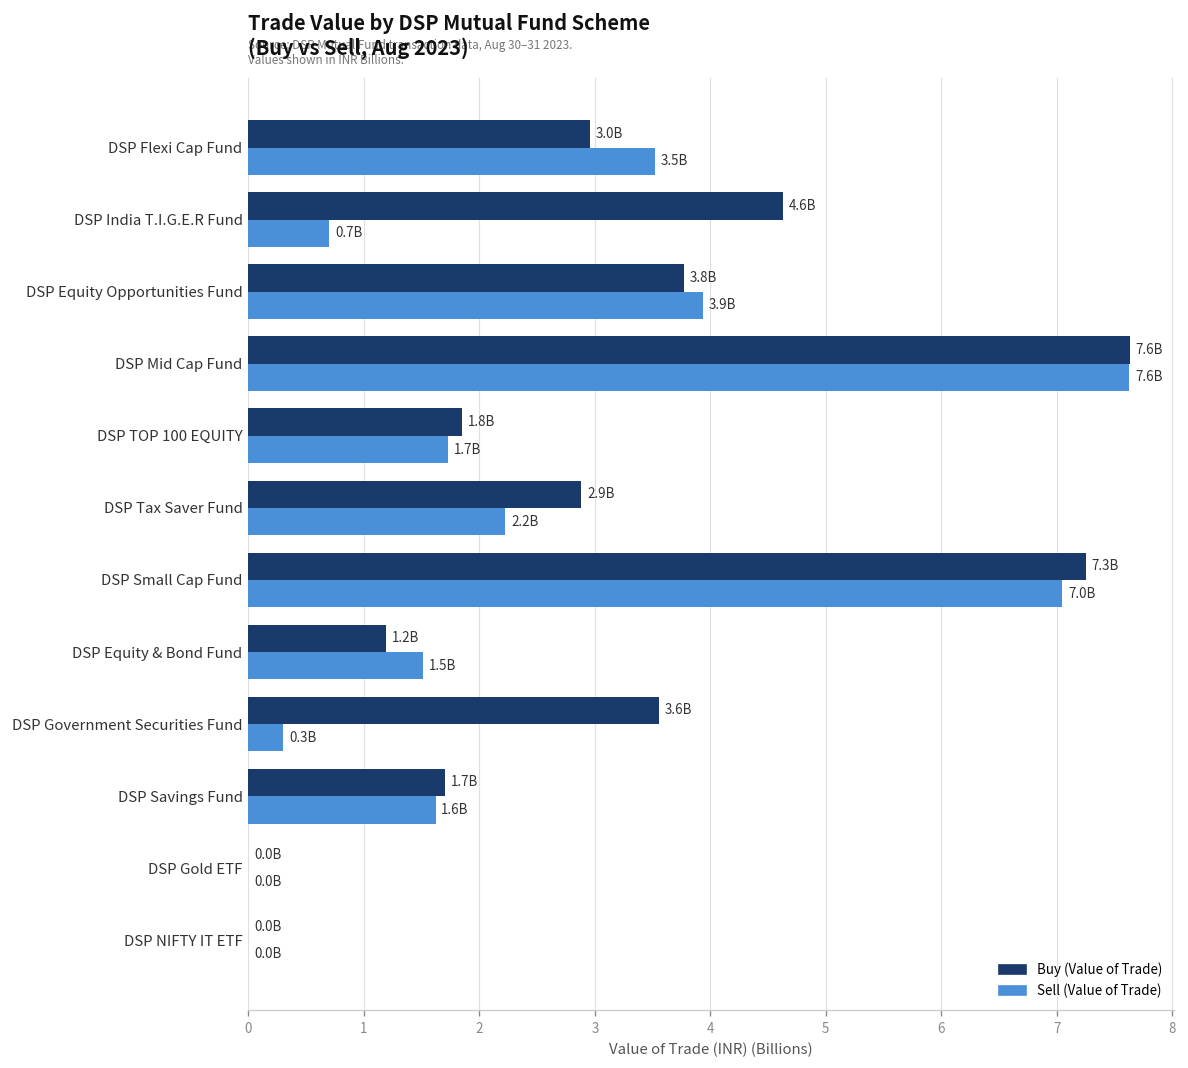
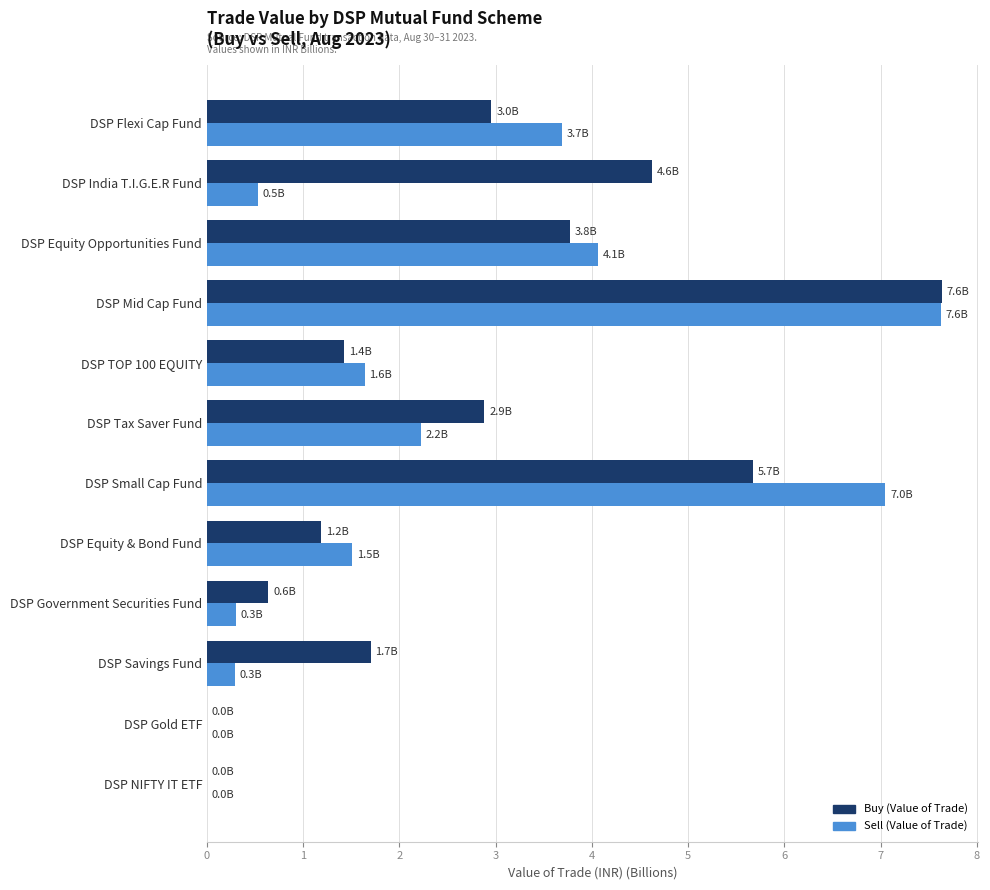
  {
    "Sell (Value of Trade)": {
-     "DSP Flexi Cap Fund": "3.5B",
-     "DSP India T.I.G.E.R Fund": "0.7B",
-     "DSP Equity Opportunities Fund": "3.9B",
+     "DSP Flexi Cap Fund": "3.7B",
+     "DSP India T.I.G.E.R Fund": "0.5B",
+     "DSP Equity Opportunities Fund": "4.1B",
      "DSP Mid Cap Fund": "7.6B",
-     "DSP TOP 100 EQUITY": "1.7B",
+     "DSP TOP 100 EQUITY": "1.6B",
      "DSP Tax Saver Fund": "2.2B",
      "DSP Small Cap Fund": "7.0B",
      "DSP Equity & Bond Fund": "1.5B",
      "DSP Government Securities Fund": "0.3B",
-     "DSP Savings Fund": "1.6B",
+     "DSP Savings Fund": "0.3B",
      "DSP Gold ETF": "0.0B",
      "DSP NIFTY IT ETF": "0.0B"
    },
    "Buy (Value of Trade)": {
      "DSP Flexi Cap Fund": "3.0B",
      "DSP India T.I.G.E.R Fund": "4.6B",
      "DSP Equity Opportunities Fund": "3.8B",
      "DSP Mid Cap Fund": "7.6B",
-     "DSP TOP 100 EQUITY": "1.8B",
+     "DSP TOP 100 EQUITY": "1.4B",
      "DSP Tax Saver Fund": "2.9B",
-     "DSP Small Cap Fund": "7.3B",
+     "DSP Small Cap Fund": "5.7B",
      "DSP Equity & Bond Fund": "1.2B",
-     "DSP Government Securities Fund": "3.6B",
+     "DSP Government Securities Fund": "0.6B",
      "DSP Savings Fund": "1.7B",
      "DSP Gold ETF": "0.0B",
      "DSP NIFTY IT ETF": "0.0B"
    }
  }
